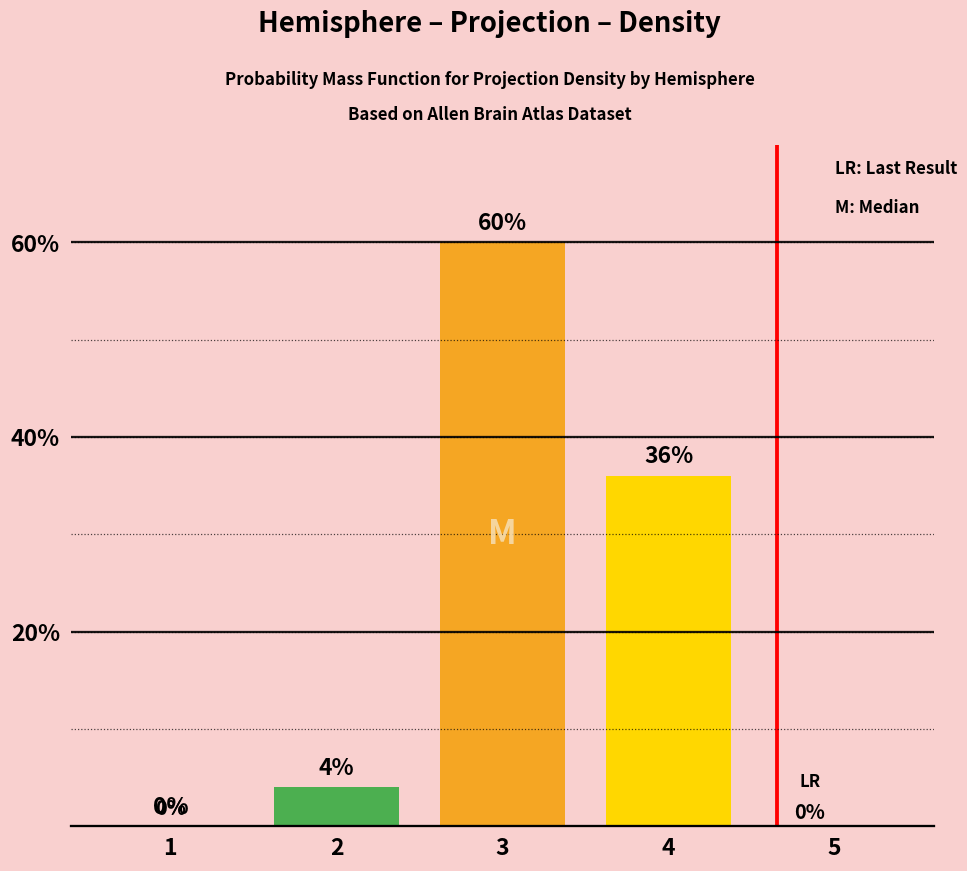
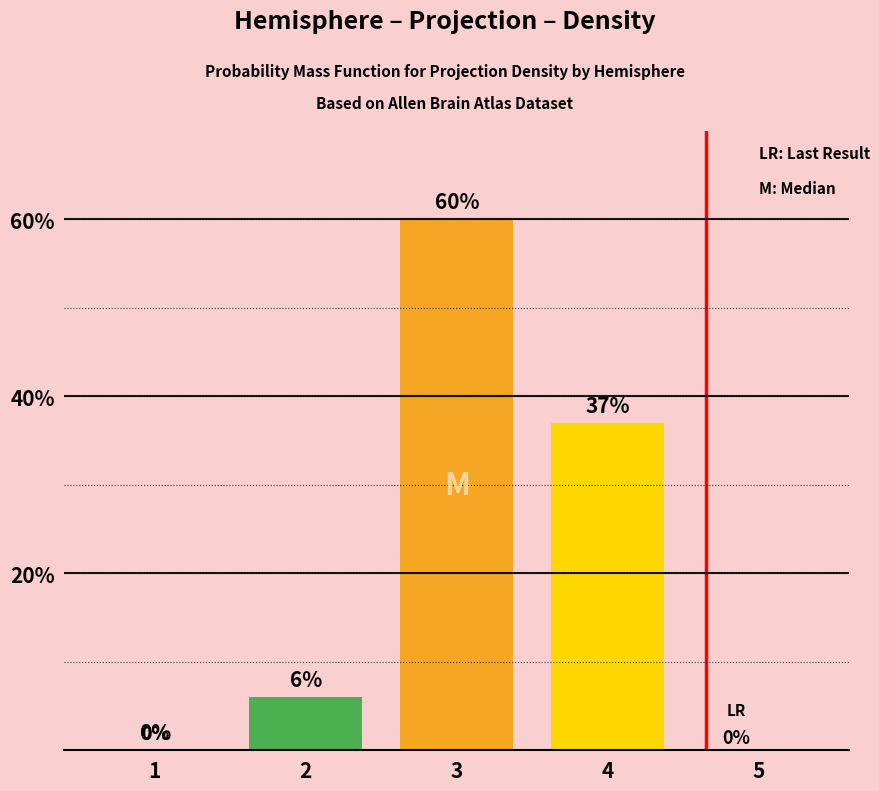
  {
-   "2": "4%",
+   "2": "6%",
    "3": "60%",
-   "4": "36%"
+   "4": "37%"
  }
